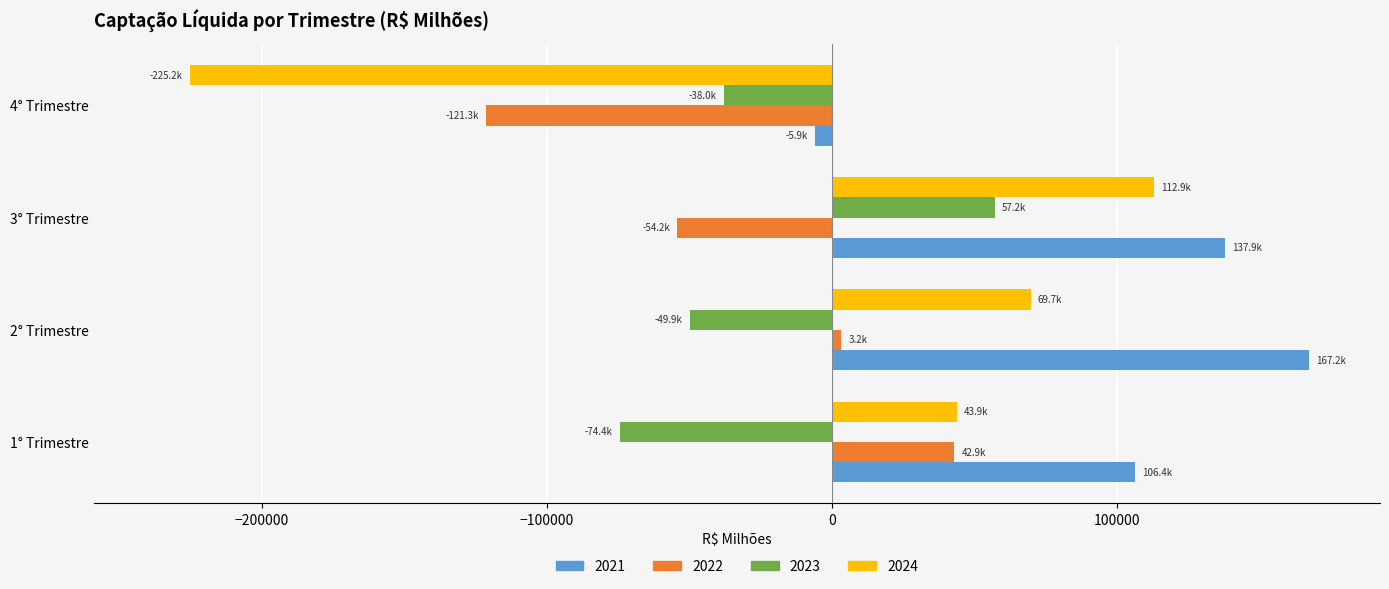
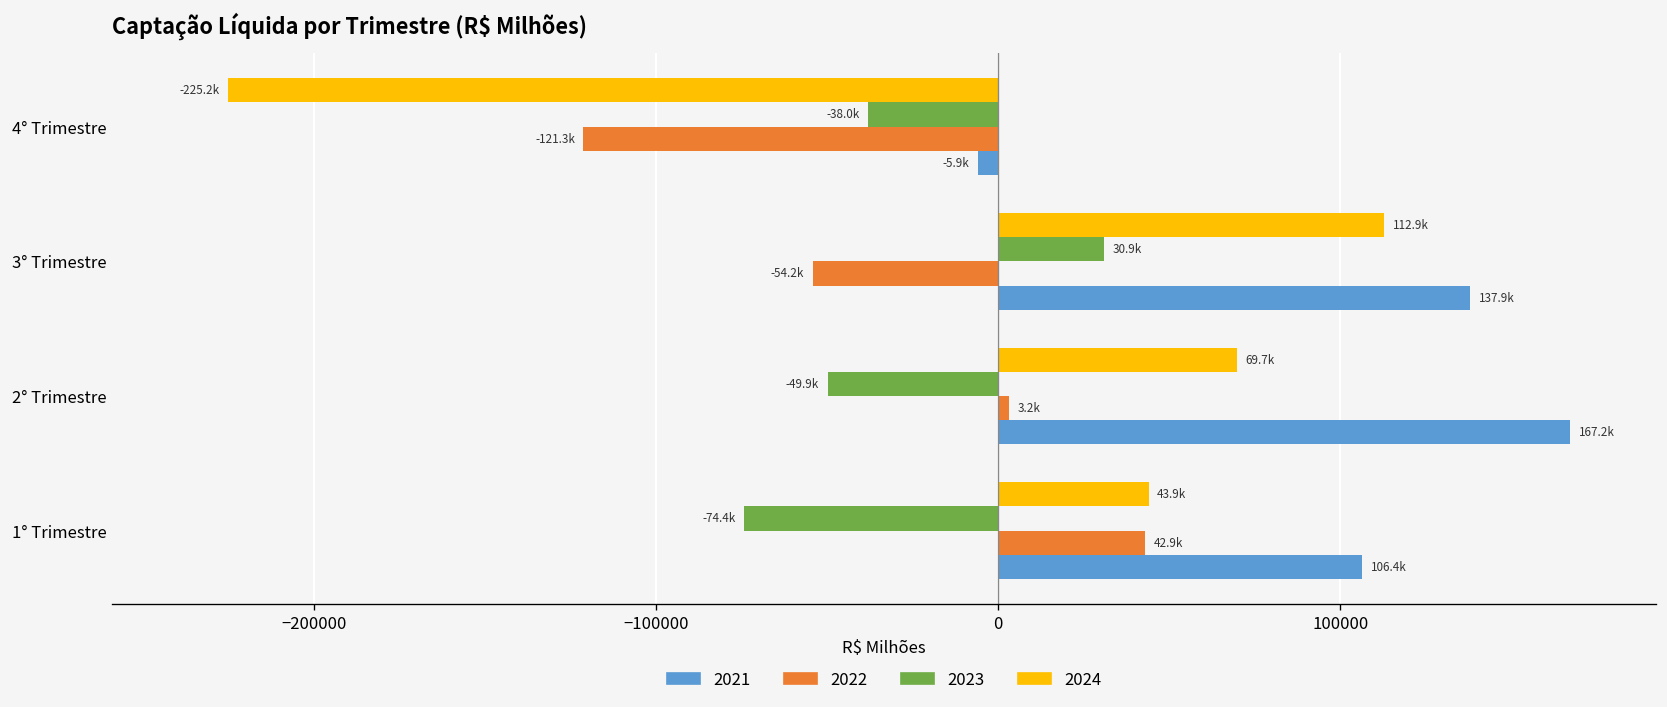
  {
    "2021": {
      "4° Trimestre": "-5.9k",
      "3° Trimestre": "137.9k",
      "2° Trimestre": "167.2k",
      "1° Trimestre": "106.4k"
    },
    "2022": {
      "4° Trimestre": "-121.3k",
      "3° Trimestre": "-54.2k",
      "2° Trimestre": "3.2k",
      "1° Trimestre": "42.9k"
    },
    "2023": {
      "4° Trimestre": "-38.0k",
-     "3° Trimestre": "57.2k",
+     "3° Trimestre": "30.9k",
      "2° Trimestre": "-49.9k",
      "1° Trimestre": "-74.4k"
    },
    "2024": {
      "4° Trimestre": "-225.2k",
      "3° Trimestre": "112.9k",
      "2° Trimestre": "69.7k",
      "1° Trimestre": "43.9k"
    }
  }
